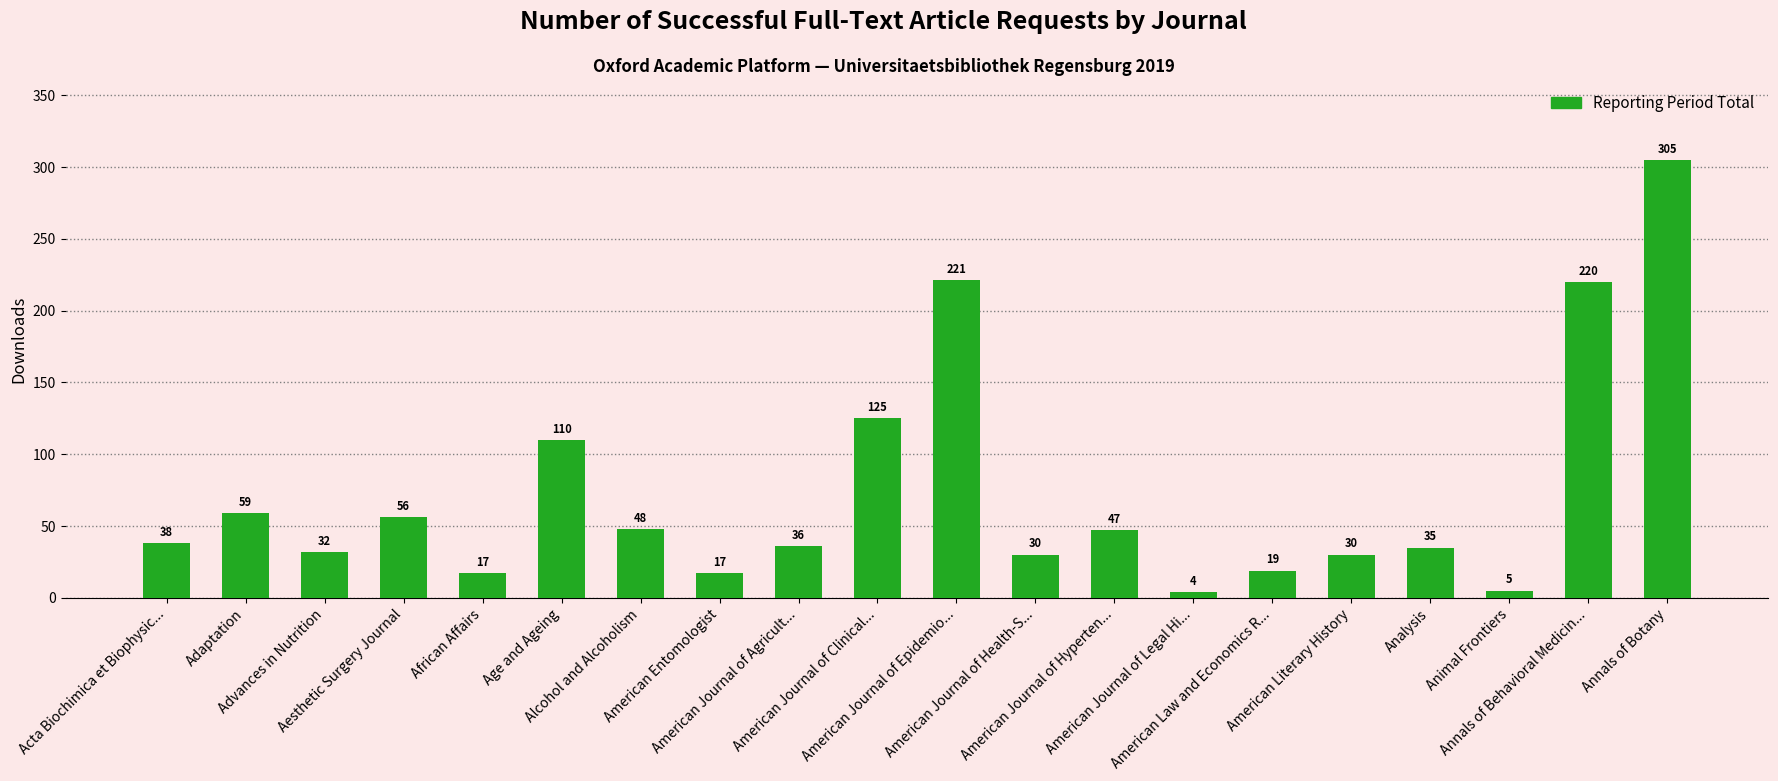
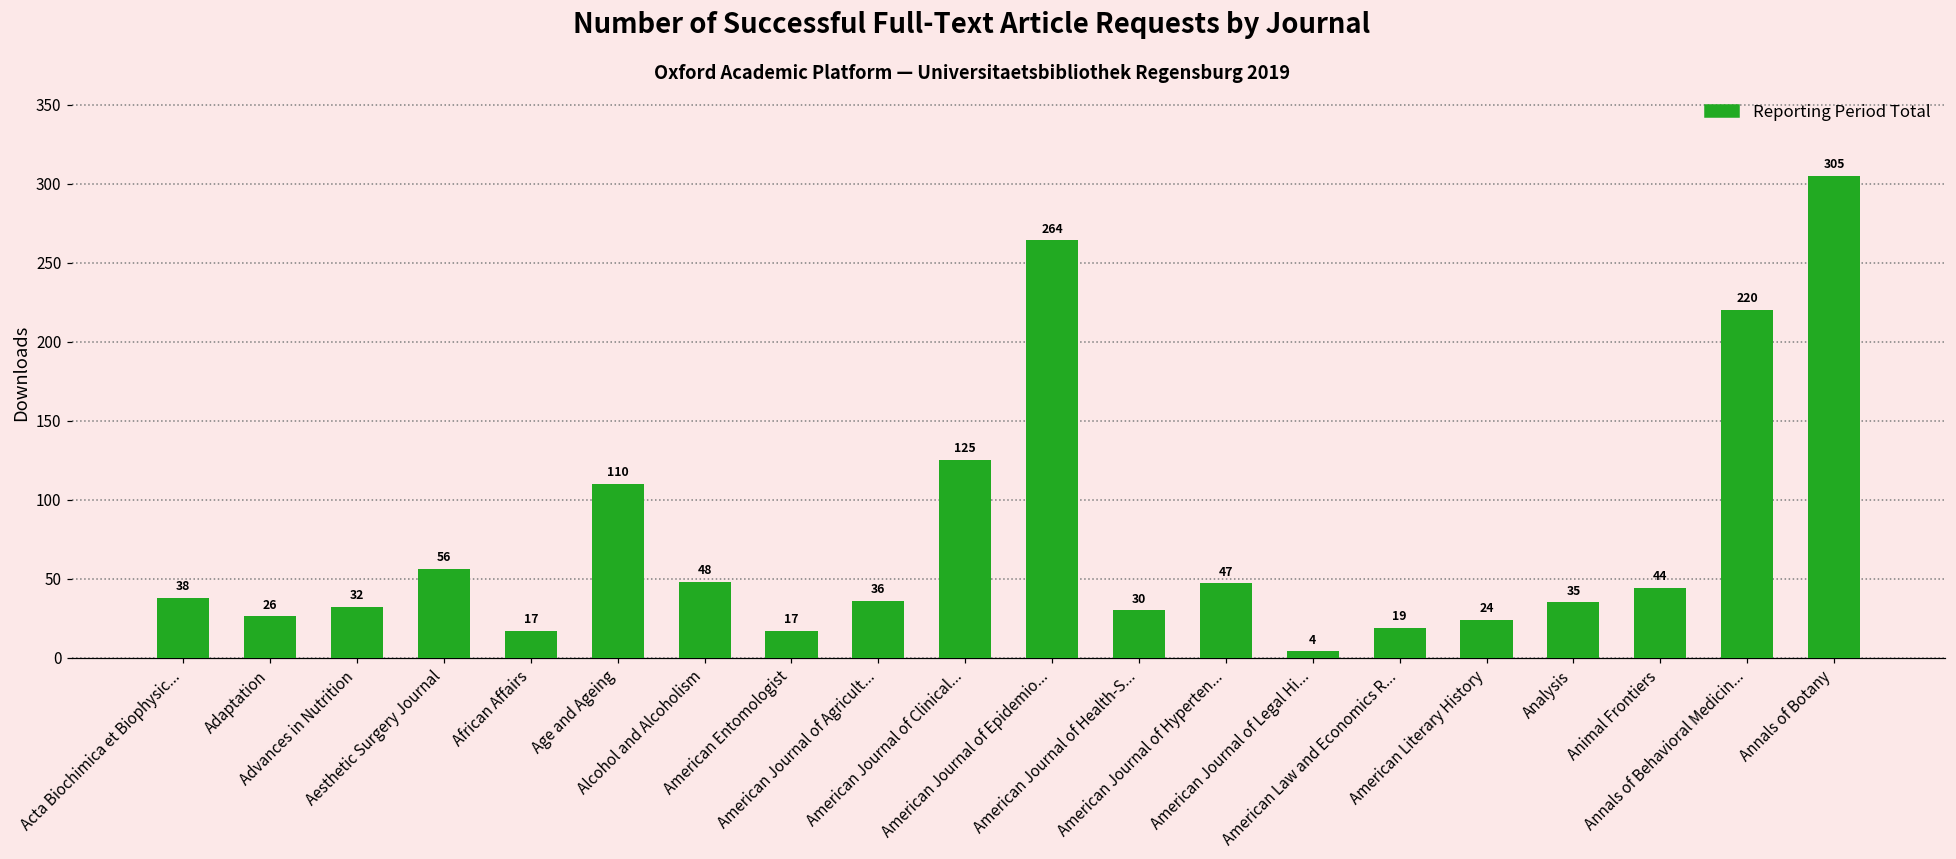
  {
    "Acta Biochimica et Biophysic...": 38,
-   "Adaptation": 59,
+   "Adaptation": 26,
    "Advances in Nutrition": 32,
    "Aesthetic Surgery Journal": 56,
    "African Affairs": 17,
    "Age and Ageing": 110,
    "Alcohol and Alcoholism": 48,
    "American Entomologist": 17,
    "American Journal of Agricult...": 36,
    "American Journal of Clinical...": 125,
-   "American Journal of Epidemio...": 221,
+   "American Journal of Epidemio...": 264,
    "American Journal of Health-S...": 30,
    "American Journal of Hyperten...": 47,
    "American Journal of Legal Hi...": 4,
    "American Law and Economics R...": 19,
-   "American Literary History": 30,
+   "American Literary History": 24,
    "Analysis": 35,
-   "Animal Frontiers": 5,
+   "Animal Frontiers": 44,
    "Annals of Behavioral Medicin...": 220,
    "Annals of Botany": 305
  }
